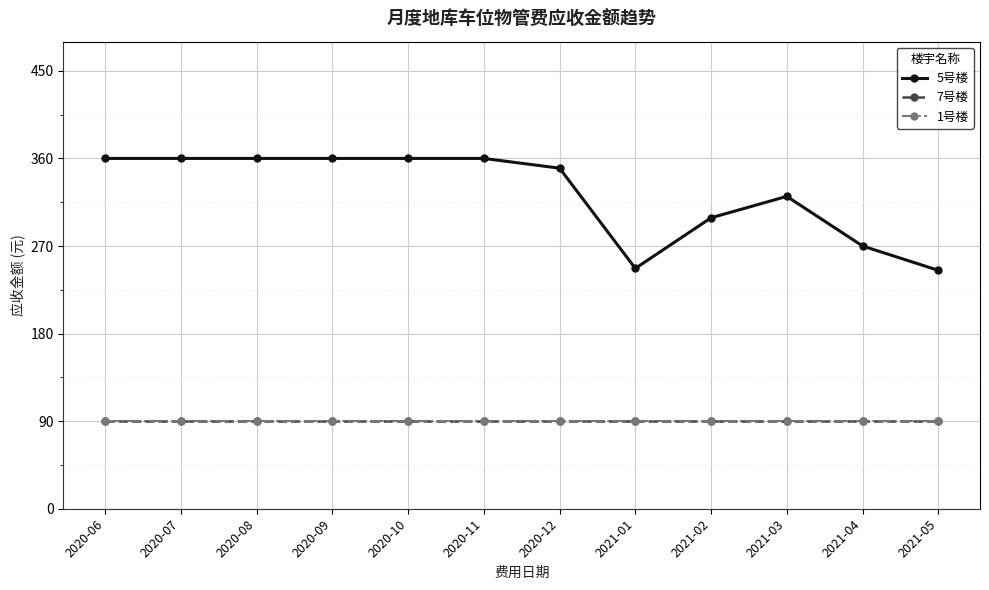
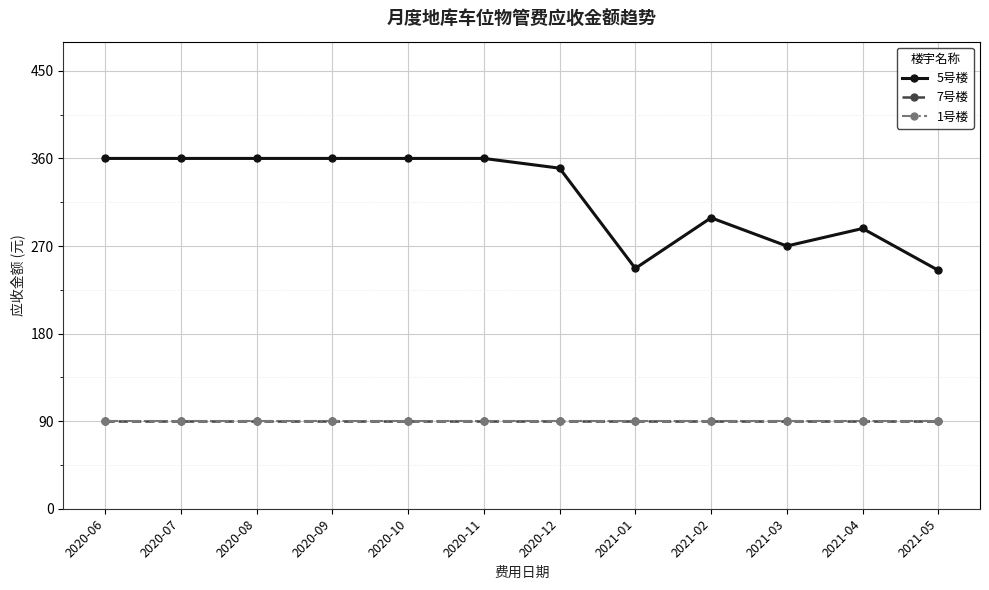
  {
    "5号楼": {
      "2020-06": 360,
      "2020-07": 360,
      "2020-08": 360,
      "2020-09": 360,
      "2020-10": 360,
      "2020-11": 360,
      "2020-12": 350,
      "2021-01": 250,
      "2021-02": 300,
-     "2021-03": 320,
-     "2021-04": 270,
+     "2021-03": 270,
+     "2021-04": 290,
      "2021-05": 250
    },
    "1号楼": {
      "2020-06": 90,
      "2020-07": 90,
      "2020-08": 90,
      "2020-09": 90,
      "2020-10": 90,
      "2020-11": 90,
      "2020-12": 90,
      "2021-01": 90,
      "2021-02": 90,
      "2021-03": 90,
      "2021-04": 90,
      "2021-05": 90
    }
  }
